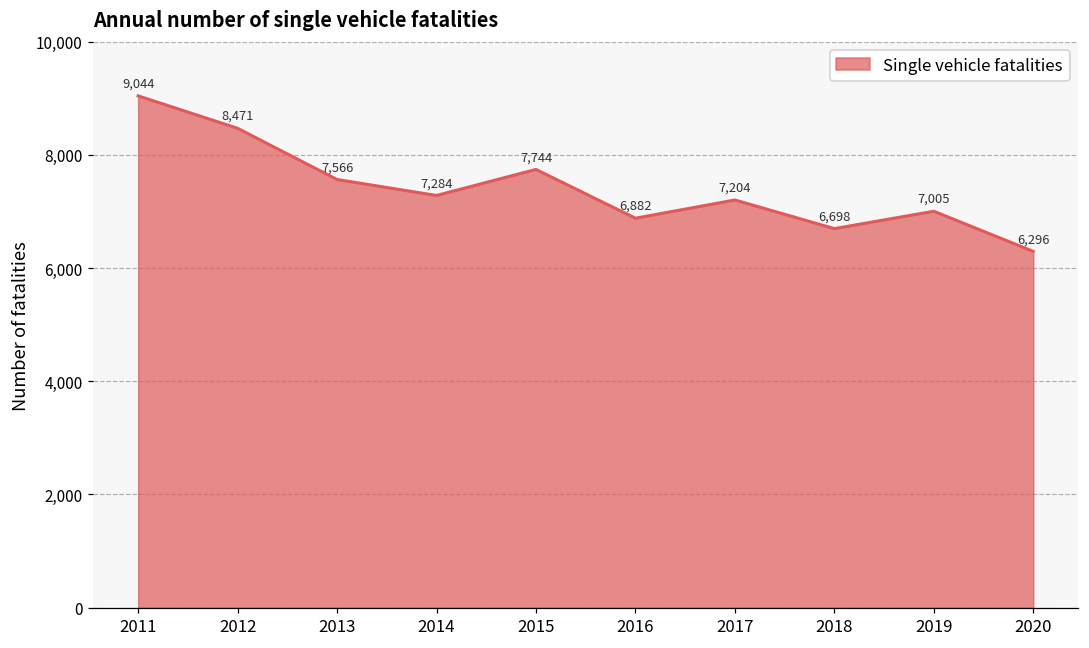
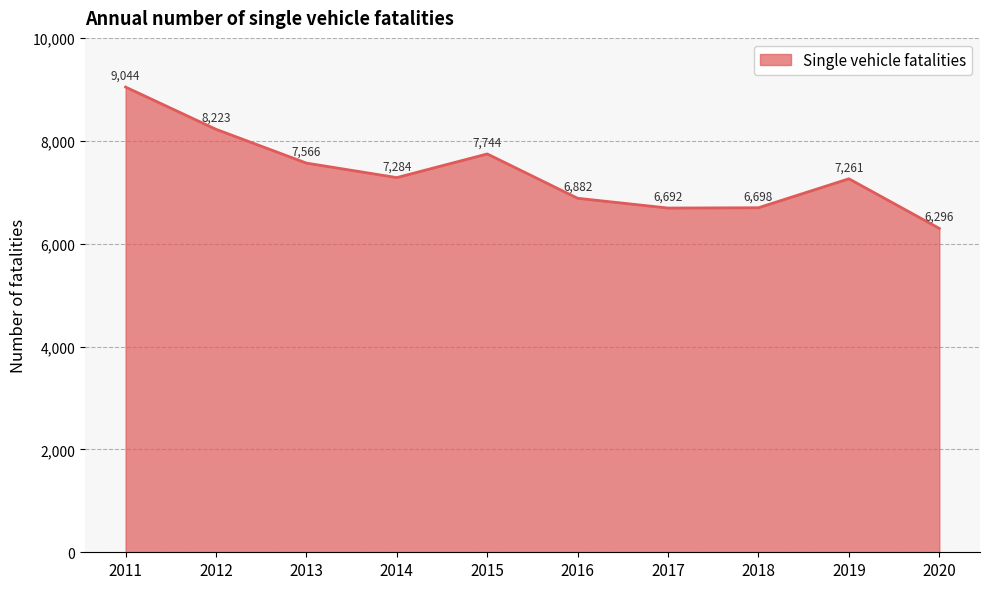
  {
    "2011": "9,044",
-   "2012": "8,471",
+   "2012": "8,223",
    "2013": "7,566",
    "2014": "7,284",
    "2015": "7,744",
    "2016": "6,882",
-   "2017": "7,204",
+   "2017": "6,692",
    "2018": "6,698",
-   "2019": "7,005",
+   "2019": "7,261",
    "2020": "6,296"
  }
